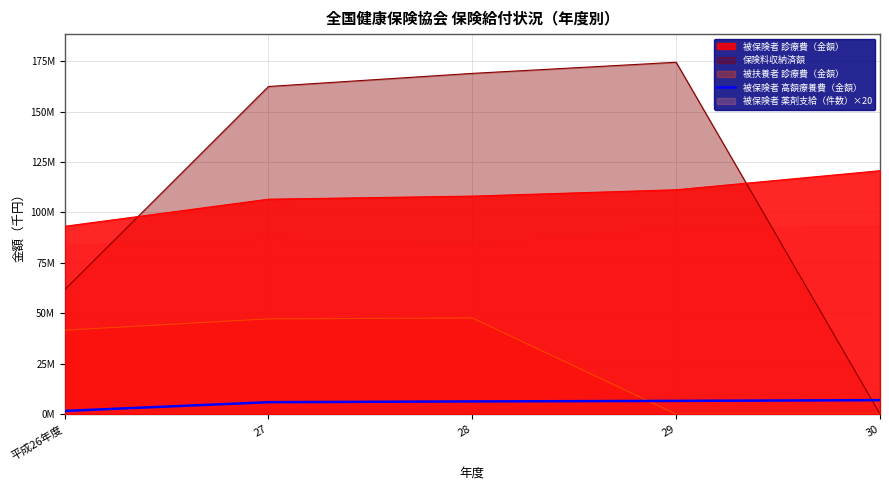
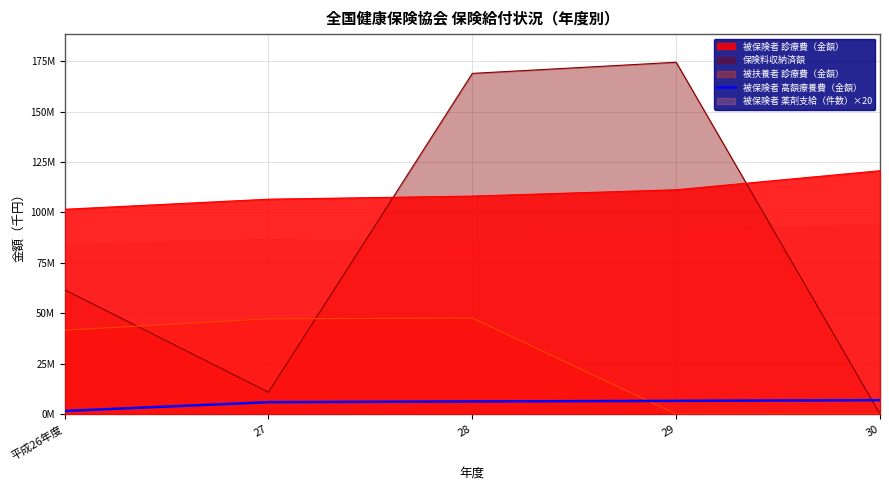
  {
    "被保険者 診療費（金額）": {
-     "平成26年度": 93000000,
+     "平成26年度": 102000000,
      "27": 107000000,
      "28": 108000000,
      "29": 111000000,
      "30": 121000000
    },
    "保険料収納済額": {
      "平成26年度": 62000000,
-     "27": 162000000,
+     "27": 11000000,
      "28": 169000000,
      "29": 174000000
    },
    "被扶養者 診療費（金額）": {
      "平成26年度": 42000000,
      "27": 47000000,
      "28": 48000000,
      "29": 0
    },
    "被保険者 高額療養費（金額）": {
      "平成26年度": 2000000,
      "27": 6000000,
      "28": 6000000,
      "29": 7000000,
      "30": 7000000
    },
    "被保険者 薬剤支給（件数）×20": {
      "平成26年度": 84000000,
      "27": 87000000,
      "28": 84000000,
      "29": 92000000,
      "30": 94000000
    }
  }
